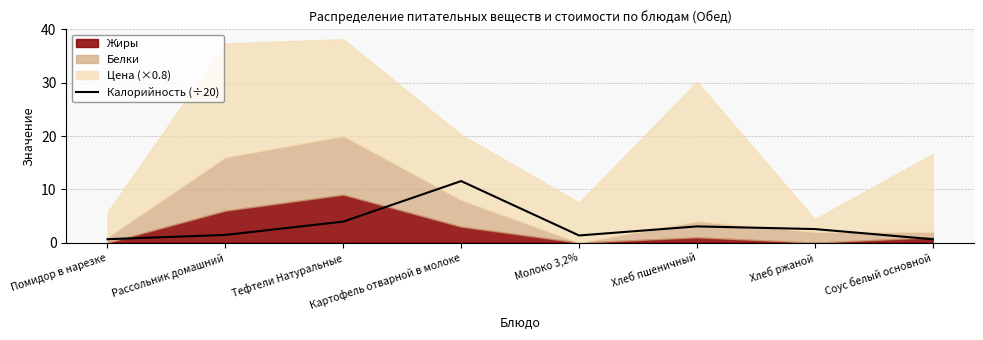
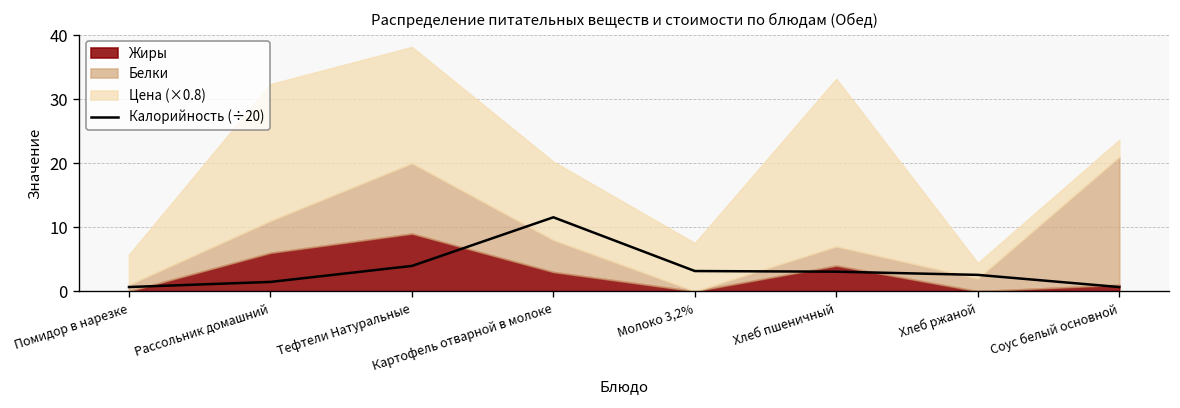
  {
    "Жиры": {
      "Помидор в нарезке": 0,
      "Рассольник домашний": 6,
      "Тефтели Натуральные": 9,
      "Картофель отварной в молоке": 3,
-     "Хлеб пшеничный": 1,
+     "Хлеб пшеничный": 4,
      "Хлеб ржаной": 0
    },
    "Калорийность (÷20)": {
      "Рассольник домашний": 1,
      "Тефтели Натуральные": 4,
      "Картофель отварной в молоке": 12,
-     "Молоко 3,2%": 1,
+     "Молоко 3,2%": 3,
      "Хлеб пшеничный": 3,
      "Хлеб ржаной": 3
    },
    "Белки": {
-     "Рассольник домашний": 10,
+     "Рассольник домашний": 5,
      "Тефтели Натуральные": 11,
      "Картофель отварной в молоке": 5,
      "Хлеб пшеничный": 3,
      "Хлеб ржаной": 2,
-     "Соус белый основной": 1
+     "Соус белый основной": 20
    },
    "Цена (×0.8)": {
      "Помидор в нарезке": 5,
      "Рассольник домашний": 21,
      "Тефтели Натуральные": 18,
      "Картофель отварной в молоке": 12,
      "Молоко 3,2%": 8,
      "Хлеб пшеничный": 26,
      "Хлеб ржаной": 2,
-     "Соус белый основной": 15
+     "Соус белый основной": 3
    }
  }
